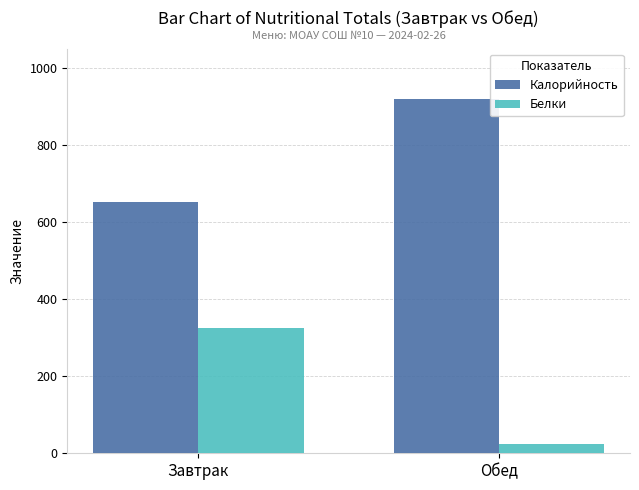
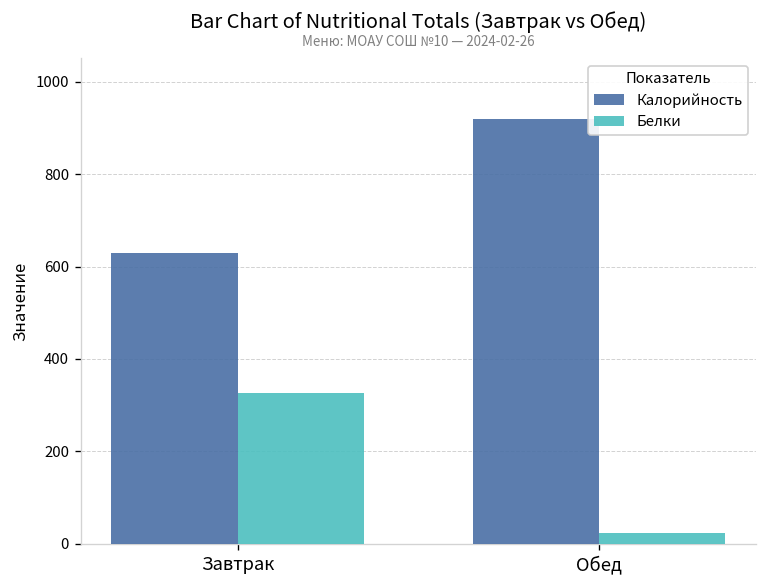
  {
    "Калорийность": {
-     "Завтрак": 650,
+     "Завтрак": 630,
      "Обед": 920
    },
    "Белки": {
      "Завтрак": 330,
      "Обед": 20
    }
  }
